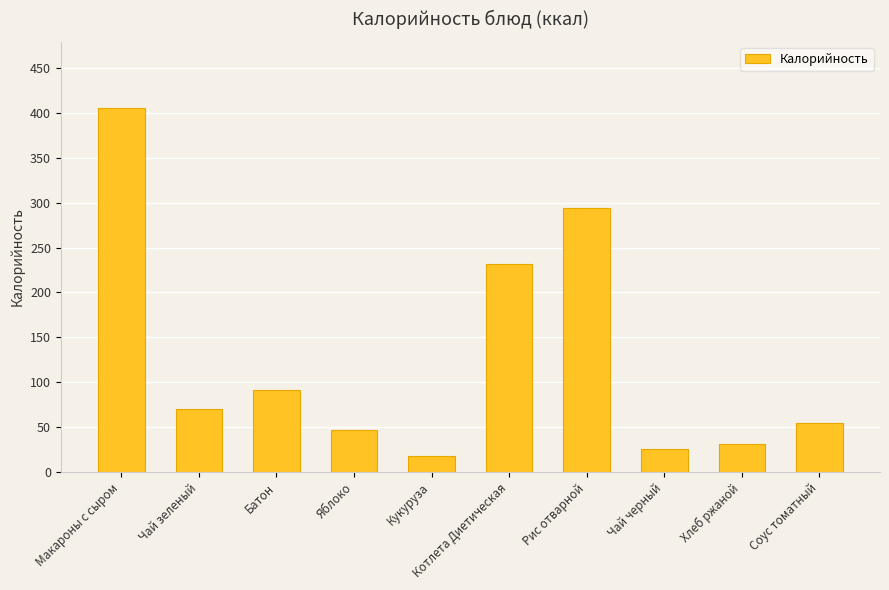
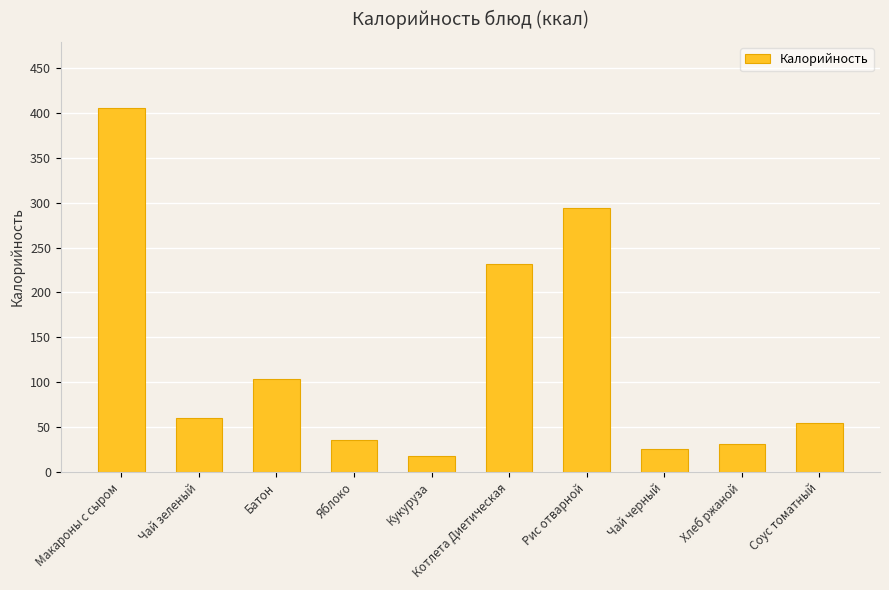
  {
    "Макароны с сыром": 410,
-   "Чай зеленый": 70,
-   "Батон": 90,
-   "Яблоко": 50,
+   "Чай зеленый": 60,
+   "Батон": 100,
+   "Яблоко": 40,
    "Кукуруза": 20,
    "Котлета Диетическая": 230,
    "Рис отварной": 290,
    "Чай черный": 30,
    "Хлеб ржаной": 30,
    "Соус томатный": 50
  }
